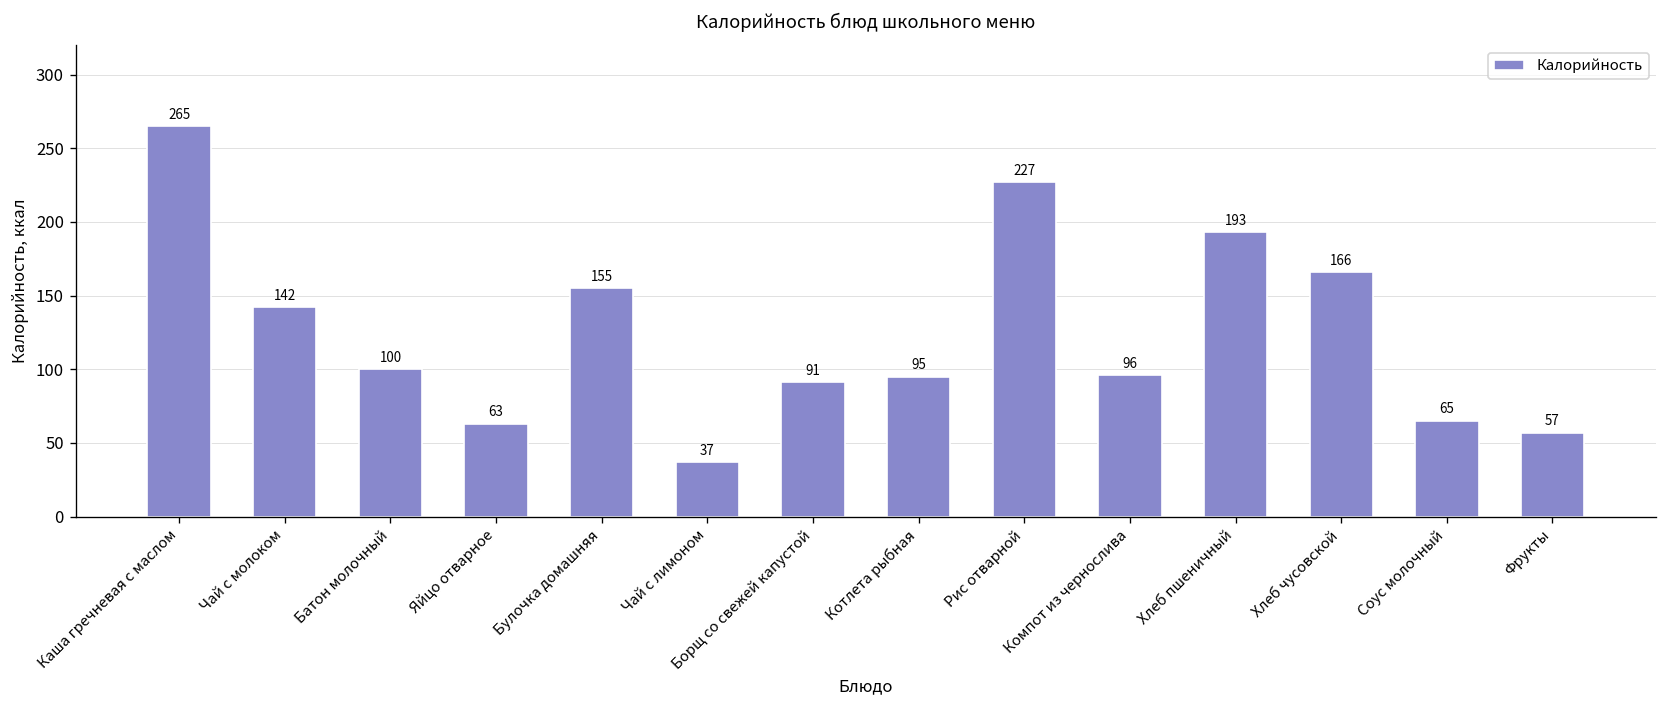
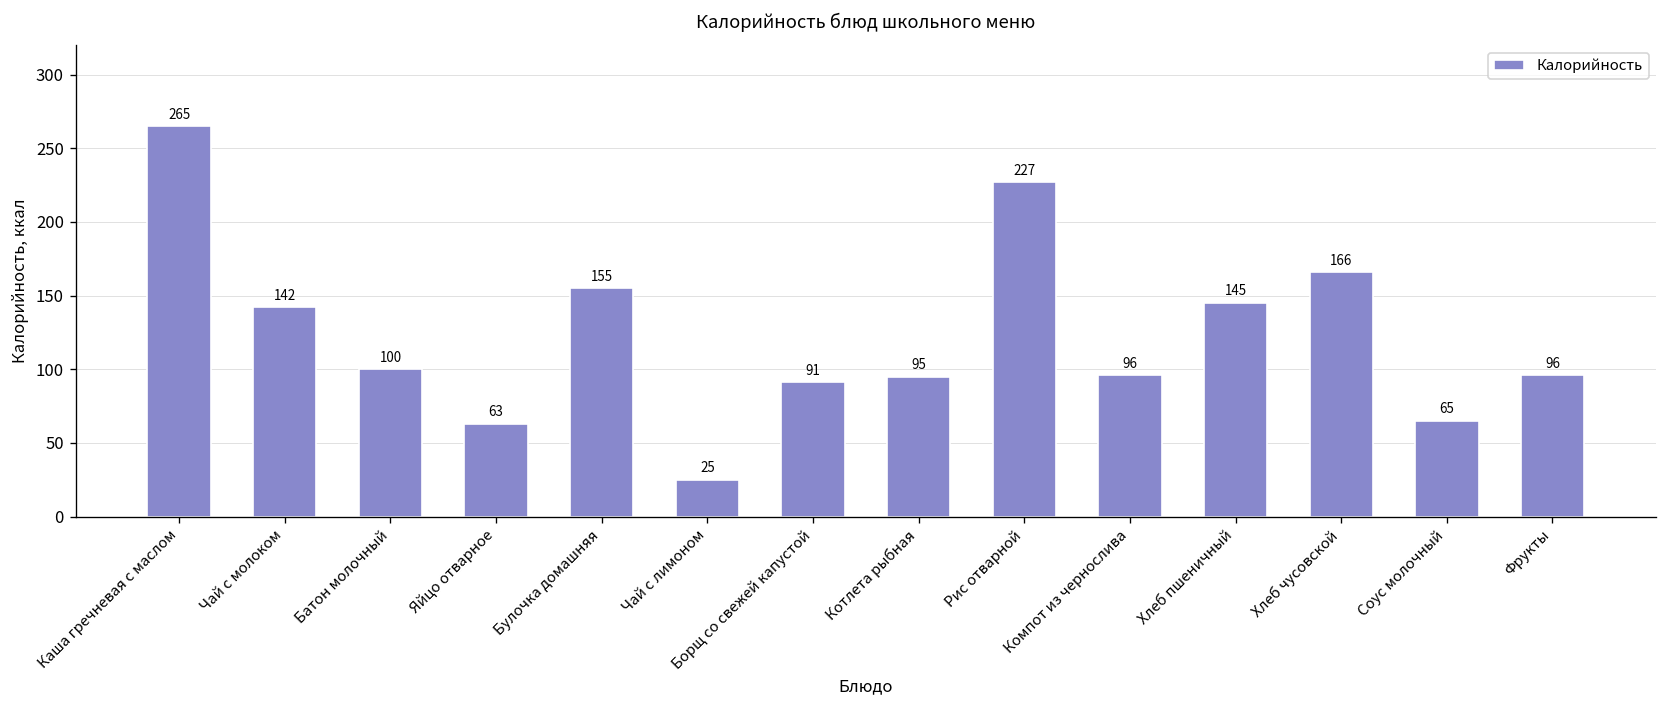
  {
    "Каша гречневая с маслом": 265,
    "Чай с молоком": 142,
    "Батон молочный": 100,
    "Яйцо отварное": 63,
    "Булочка домашняя": 155,
-   "Чай с лимоном": 37,
+   "Чай с лимоном": 25,
    "Борщ со свежей капустой": 91,
    "Котлета рыбная": 95,
    "Рис отварной": 227,
    "Компот из чернослива": 96,
-   "Хлеб пшеничный": 193,
+   "Хлеб пшеничный": 145,
    "Хлеб чусовской": 166,
    "Соус молочный": 65,
-   "Фрукты": 57
+   "Фрукты": 96
  }
